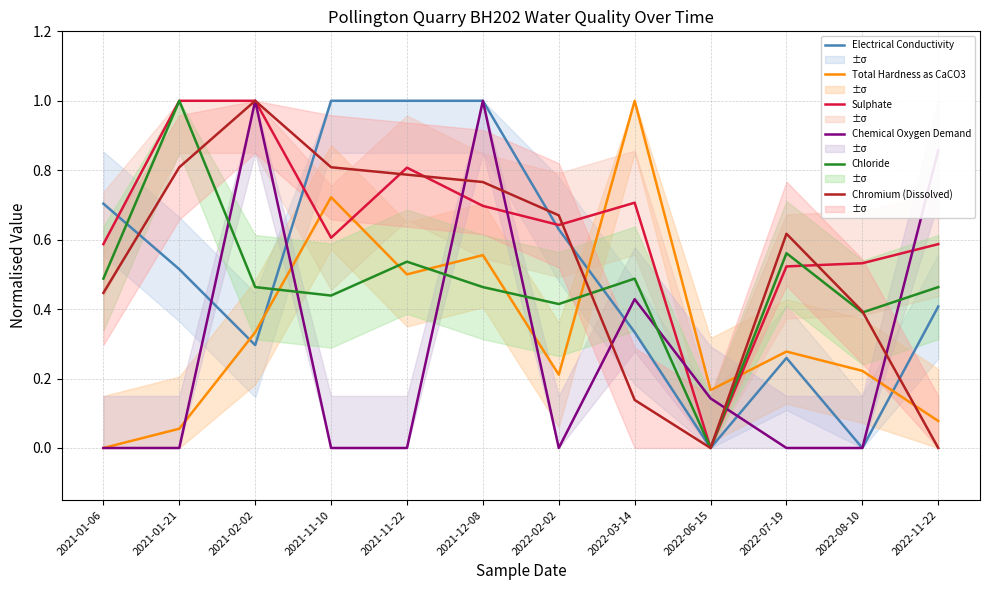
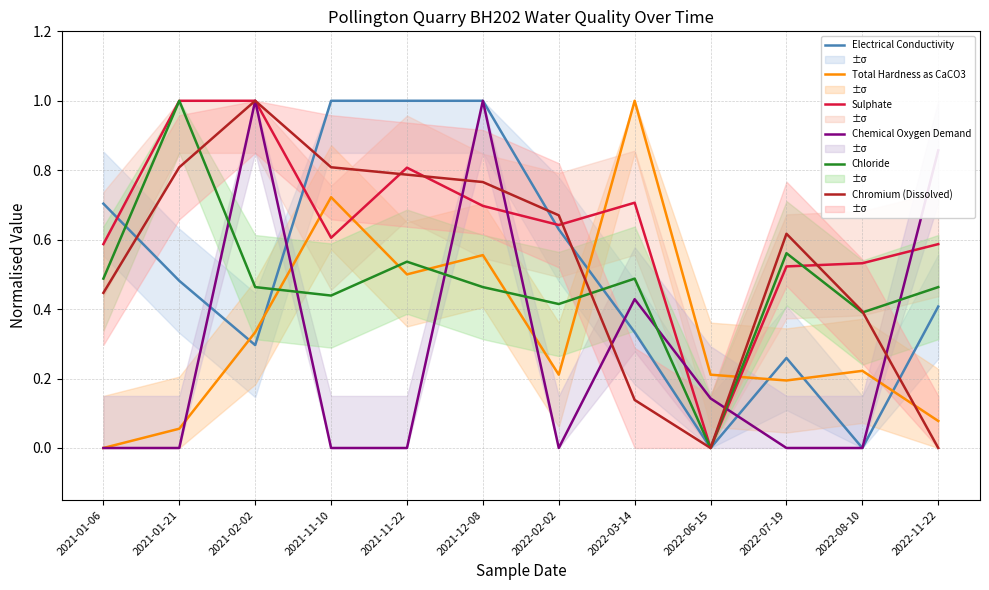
  {
    "Electrical Conductivity": {
      "2021-01-06": 0.70,
-     "2021-01-21": 0.51,
+     "2021-01-21": 0.48,
      "2021-02-02": 0.30,
      "2022-02-02": 0.63,
      "2022-03-14": 0.33,
      "2022-07-19": 0.26,
      "2022-11-22": 0.41
    },
    "Total Hardness as CaCO3": {
      "2021-01-21": 0.06,
      "2021-02-02": 0.33,
      "2021-11-10": 0.72,
      "2021-11-22": 0.50,
      "2021-12-08": 0.56,
      "2022-02-02": 0.21,
-     "2022-06-15": 0.17,
-     "2022-07-19": 0.28,
+     "2022-06-15": 0.21,
+     "2022-07-19": 0.19,
      "2022-08-10": 0.22,
      "2022-11-22": 0.08
    },
    "Chemical Oxygen Demand": {
      "2021-01-21": 0.00,
      "2021-11-10": 0.00,
      "2021-11-22": 0.00,
      "2022-02-02": 0.00,
      "2022-03-14": 0.43,
      "2022-07-19": 0.00
    },
    "Chloride": {
      "2021-01-06": 0.49,
      "2021-02-02": 0.46,
      "2021-11-10": 0.44,
      "2021-11-22": 0.54,
      "2021-12-08": 0.46,
      "2022-02-02": 0.41,
      "2022-07-19": 0.56,
      "2022-11-22": 0.46
    }
  }
